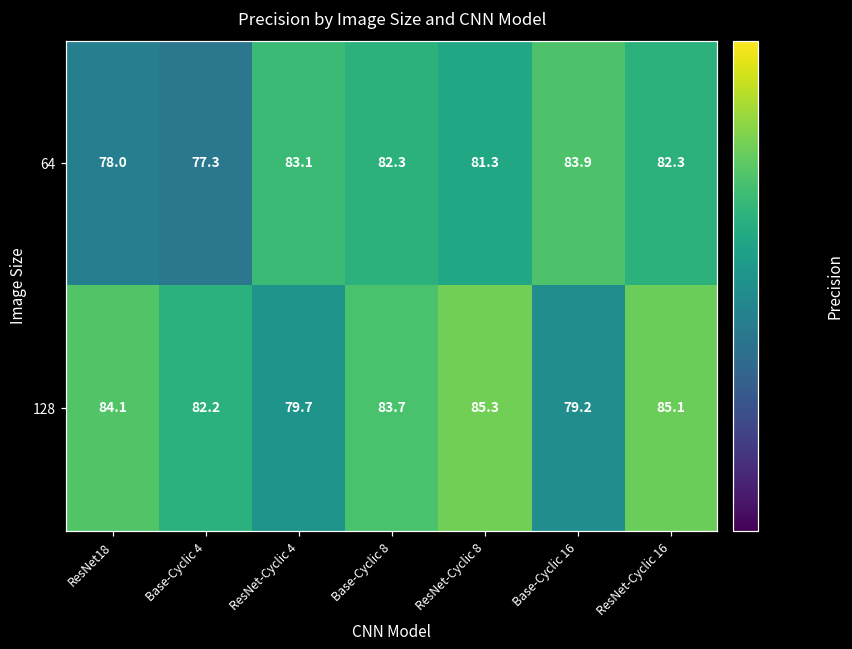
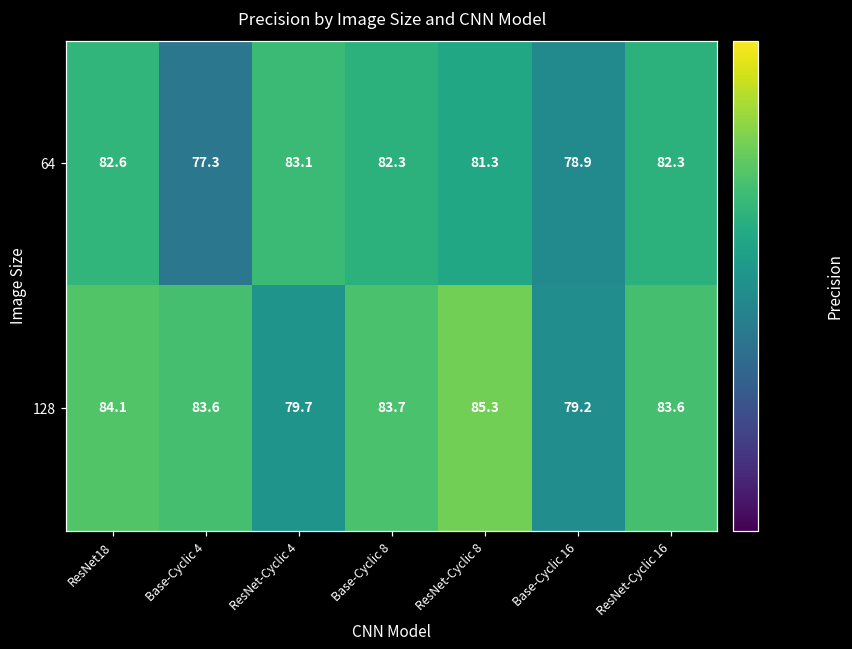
  {
    "64": {
-     "ResNet18": 78.0,
+     "ResNet18": 82.6,
      "Base-Cyclic 4": 77.3,
      "ResNet-Cyclic 4": 83.1,
      "Base-Cyclic 8": 82.3,
      "ResNet-Cyclic 8": 81.3,
-     "Base-Cyclic 16": 83.9,
+     "Base-Cyclic 16": 78.9,
      "ResNet-Cyclic 16": 82.3
    },
    "128": {
      "ResNet18": 84.1,
-     "Base-Cyclic 4": 82.2,
+     "Base-Cyclic 4": 83.6,
      "ResNet-Cyclic 4": 79.7,
      "Base-Cyclic 8": 83.7,
      "ResNet-Cyclic 8": 85.3,
      "Base-Cyclic 16": 79.2,
-     "ResNet-Cyclic 16": 85.1
+     "ResNet-Cyclic 16": 83.6
    }
  }
